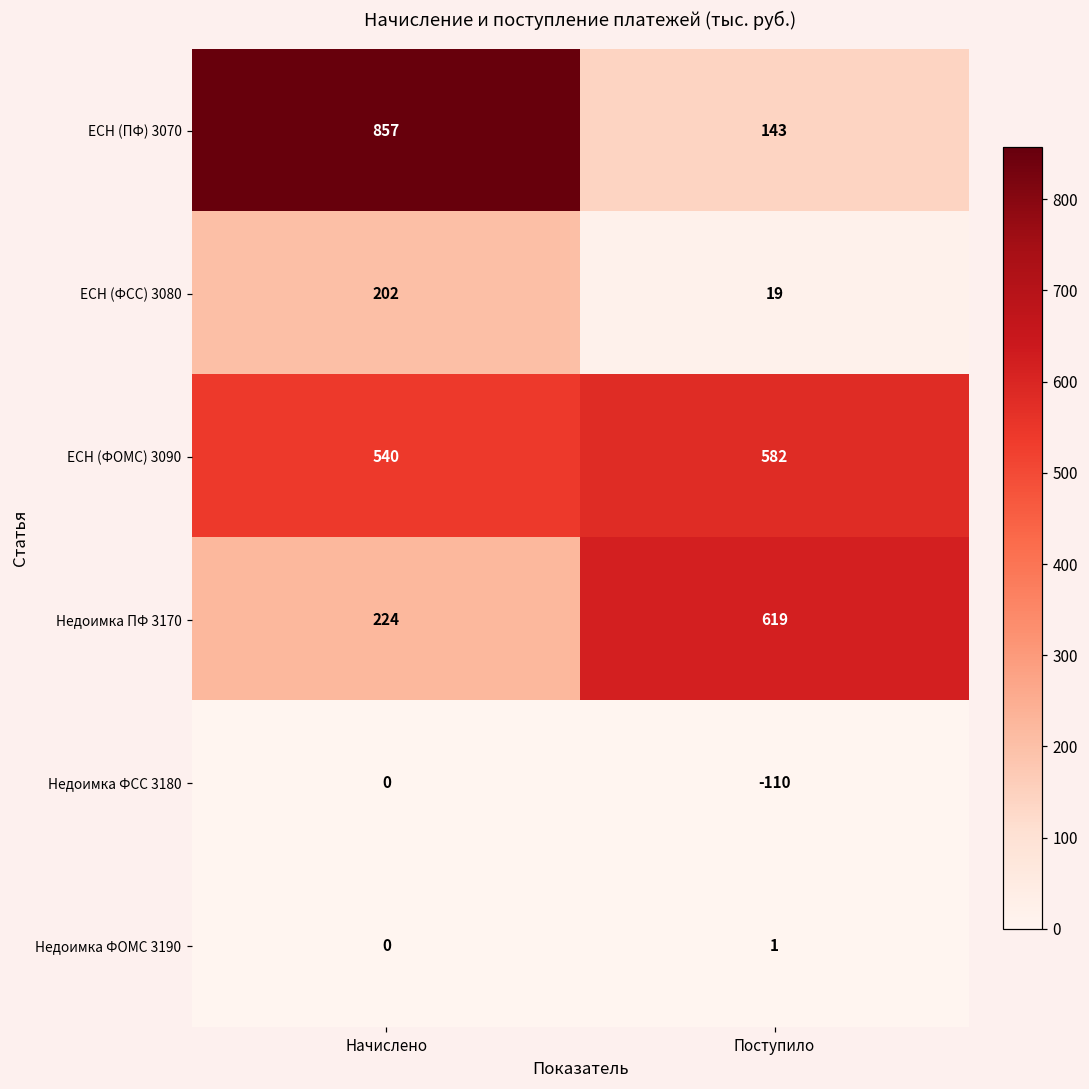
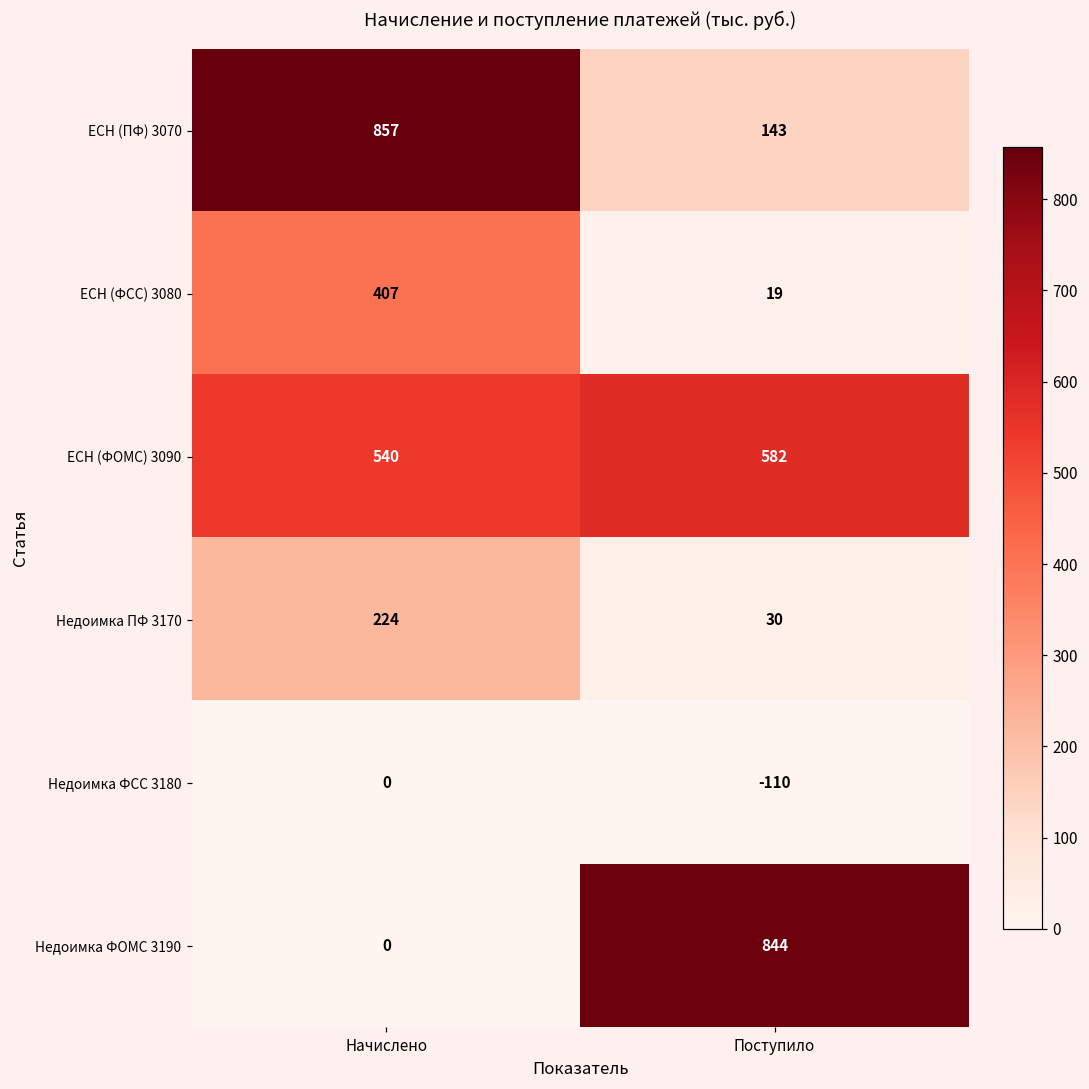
  {
    "ЕСН (ПФ) 3070": {
      "Начислено": 857,
      "Поступило": 143
    },
    "ЕСН (ФСС) 3080": {
-     "Начислено": 202,
+     "Начислено": 407,
      "Поступило": 19
    },
    "ЕСН (ФОМС) 3090": {
      "Начислено": 540,
      "Поступило": 582
    },
    "Недоимка ПФ 3170": {
      "Начислено": 224,
-     "Поступило": 619
+     "Поступило": 30
    },
    "Недоимка ФСС 3180": {
      "Начислено": 0,
      "Поступило": -110
    },
    "Недоимка ФОМС 3190": {
      "Начислено": 0,
-     "Поступило": 1
+     "Поступило": 844
    }
  }
